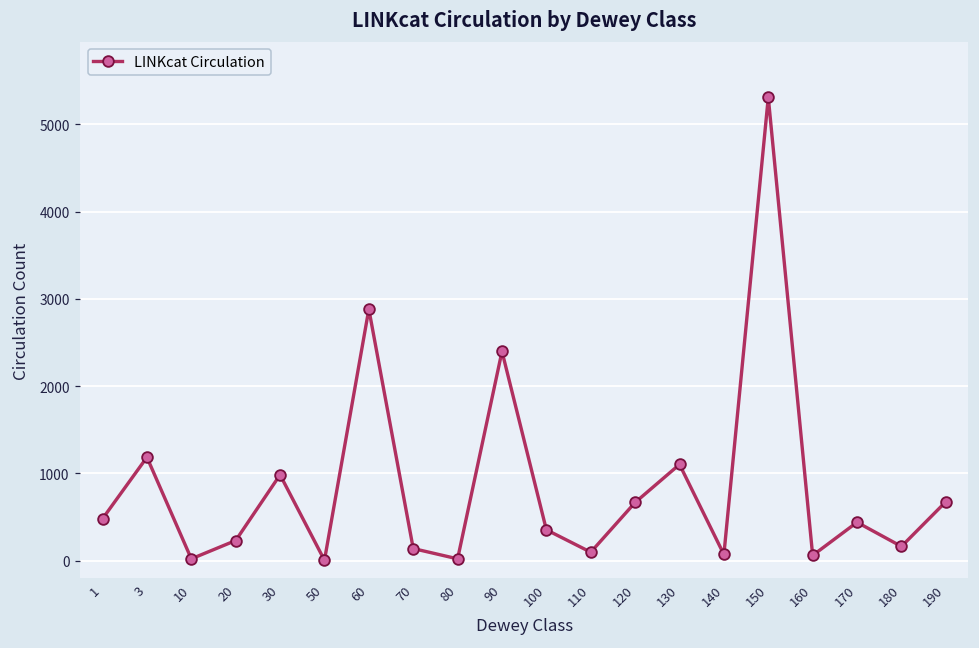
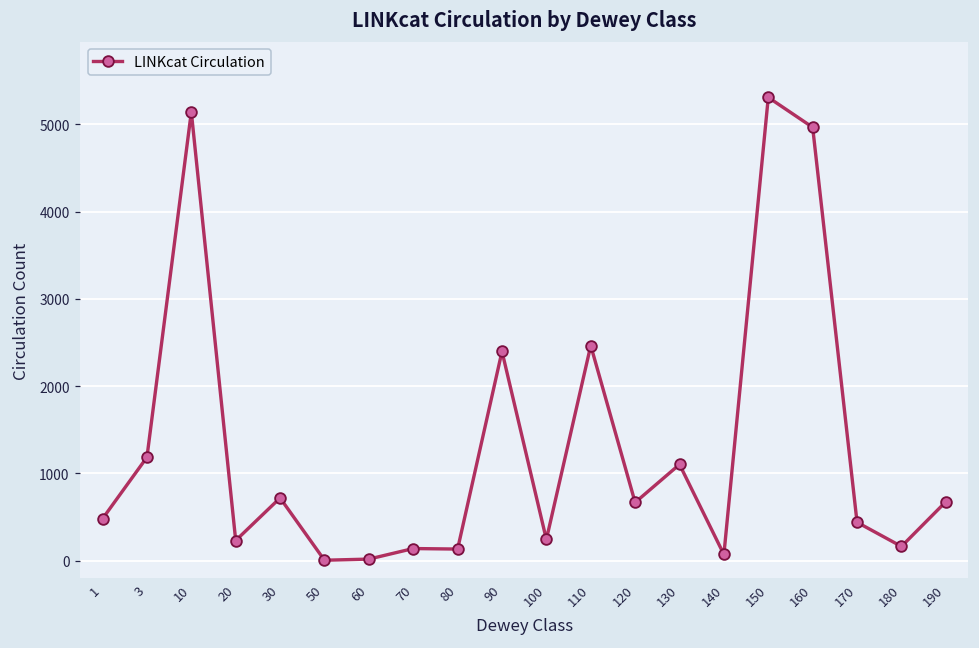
  {
    "1": 500,
    "3": 1200,
-   "10": 0,
+   "10": 5100,
    "20": 200,
-   "30": 1000,
+   "30": 700,
    "50": 0,
-   "60": 2900,
+   "60": 0,
    "70": 100,
-   "80": 0,
+   "80": 100,
    "90": 2400,
-   "100": 400,
-   "110": 100,
+   "100": 200,
+   "110": 2500,
    "120": 700,
    "130": 1100,
    "140": 100,
    "150": 5300,
-   "160": 100,
+   "160": 5000,
    "170": 400,
    "180": 200,
    "190": 700
  }
